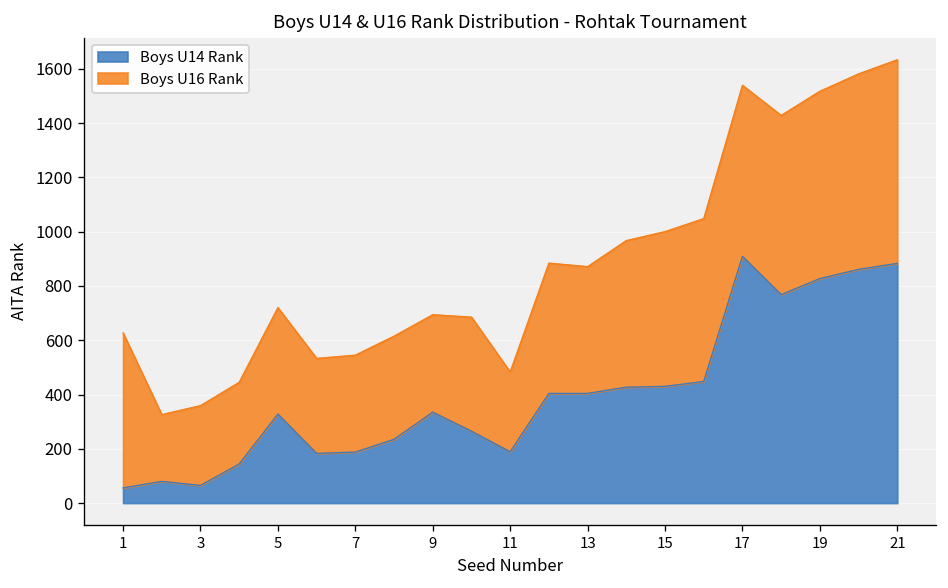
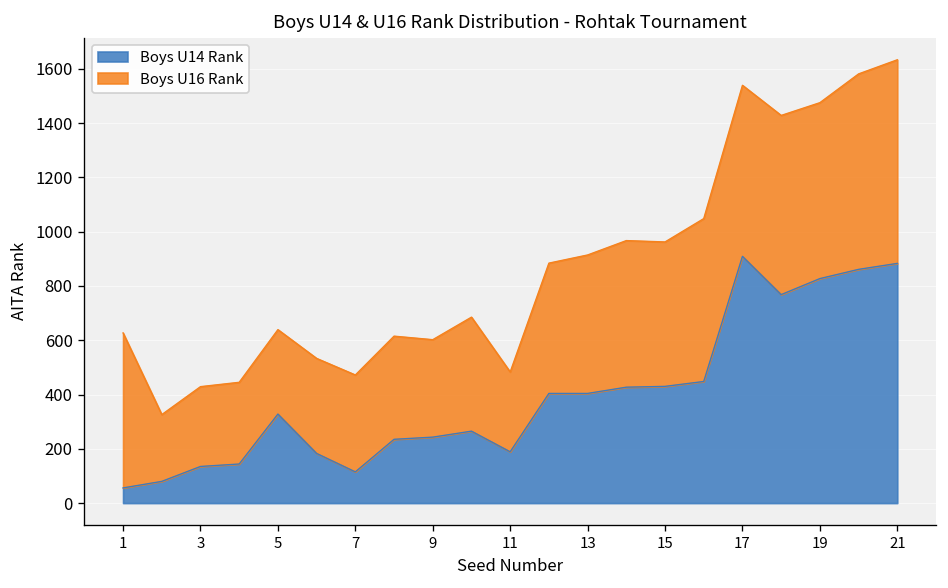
  {
    "Boys U14 Rank": {
      "1": 60,
-     "3": 70,
+     "3": 140,
      "5": 330,
-     "7": 190,
-     "9": 340,
+     "7": 120,
+     "9": 240,
      "11": 190,
      "13": 400,
      "15": 430,
      "17": 910,
      "19": 830,
      "21": 880
    },
    "Boys U16 Rank": {
      "1": 570,
      "3": 290,
-     "5": 390,
+     "5": 310,
      "7": 360,
      "9": 360,
      "11": 290,
-     "13": 470,
-     "15": 570,
+     "13": 510,
+     "15": 530,
      "17": 630,
-     "19": 690,
+     "19": 650,
      "21": 750
    }
  }
